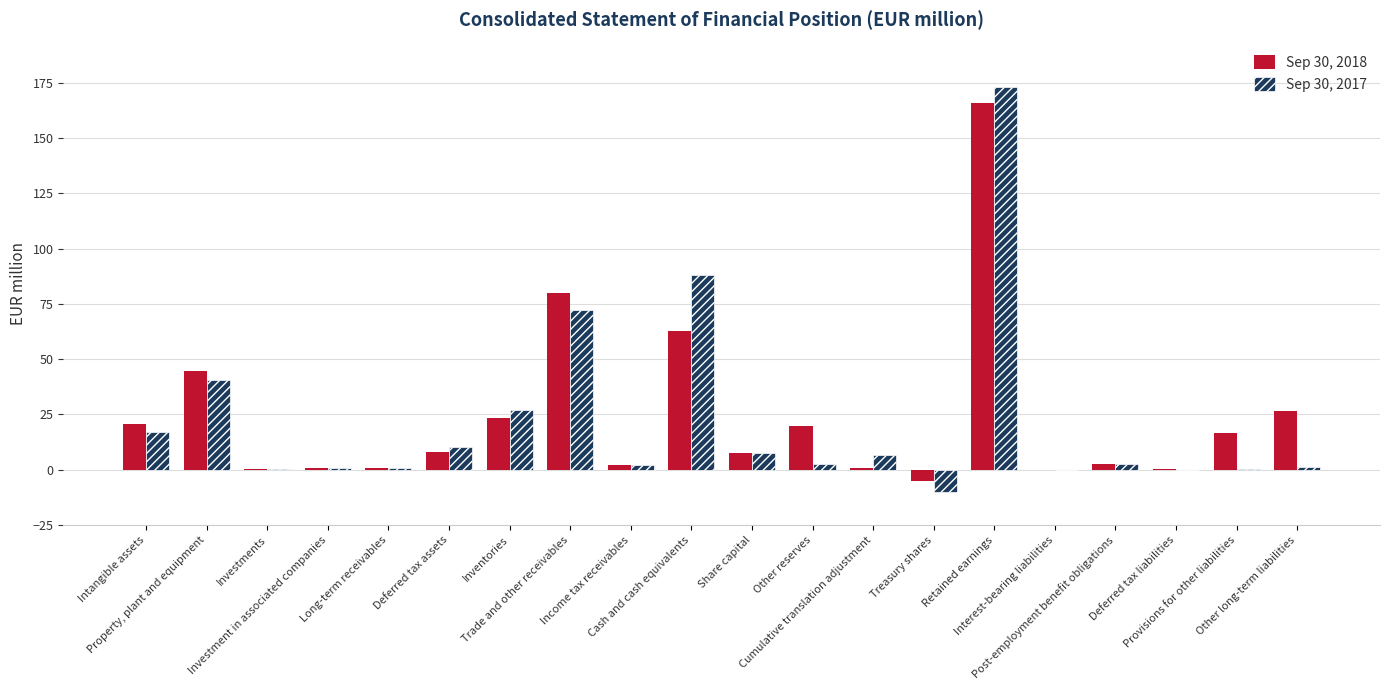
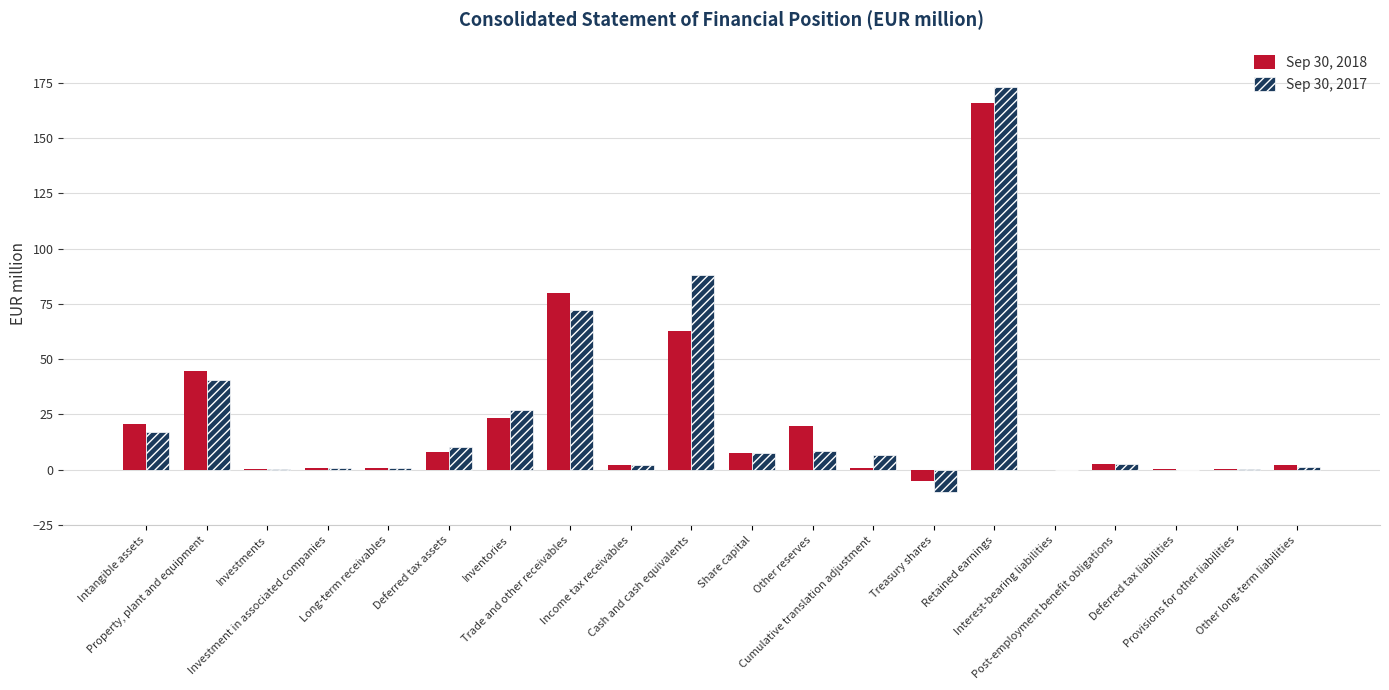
  {
    "Sep 30, 2018": {
      "Intangible assets": 21,
      "Property, plant and equipment": 45,
      "Deferred tax assets": 8,
      "Inventories": 24,
      "Trade and other receivables": 80,
      "Income tax receivables": 2,
      "Cash and cash equivalents": 63,
      "Share capital": 8,
      "Other reserves": 20,
      "Treasury shares": -5,
      "Retained earnings": 166,
      "Interest-bearing liabilities": 0,
      "Post-employment benefit obligations": 3,
-     "Provisions for other liabilities": 17,
-     "Other long-term liabilities": 27
+     "Provisions for other liabilities": 0,
+     "Other long-term liabilities": 2
    },
    "Sep 30, 2017": {
      "Intangible assets": 17,
      "Property, plant and equipment": 41,
      "Deferred tax assets": 10,
      "Inventories": 27,
      "Trade and other receivables": 72,
      "Income tax receivables": 2,
      "Cash and cash equivalents": 88,
      "Share capital": 8,
-     "Other reserves": 2,
+     "Other reserves": 8,
      "Cumulative translation adjustment": 6,
      "Treasury shares": -10,
      "Retained earnings": 173,
      "Interest-bearing liabilities": 0,
      "Post-employment benefit obligations": 2,
      "Deferred tax liabilities": 0,
      "Other long-term liabilities": 1
    }
  }
